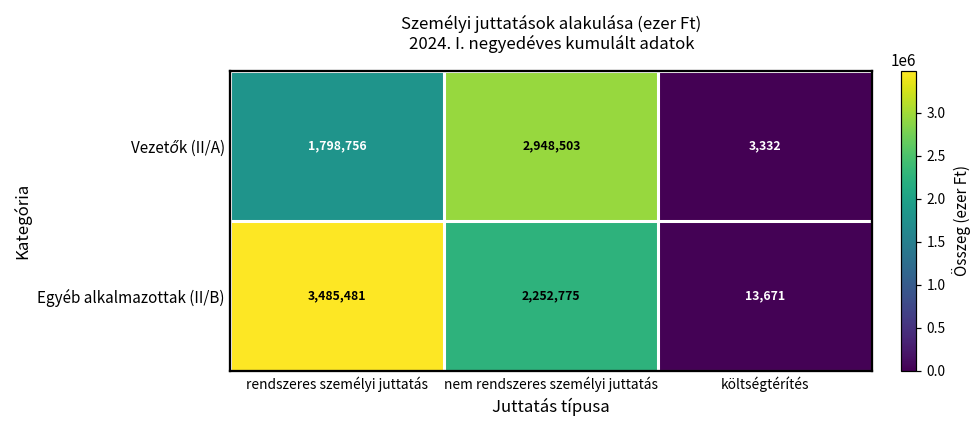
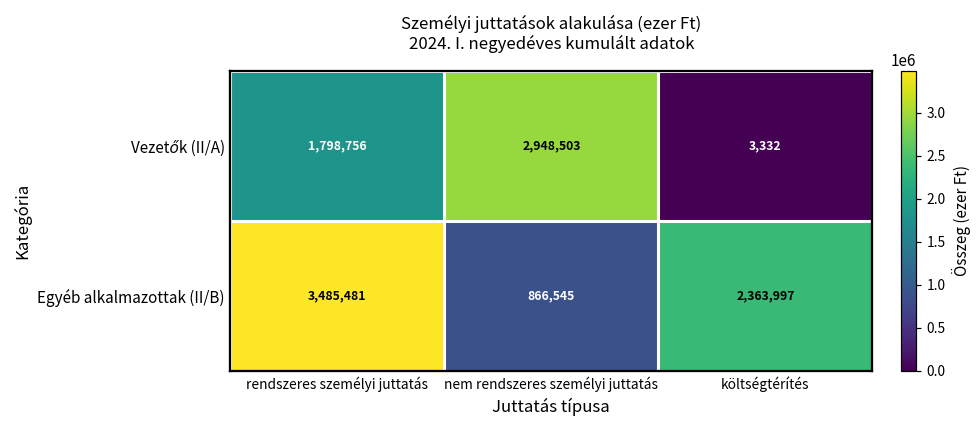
  {
    "Vezetők (II/A)": {
      "rendszeres személyi juttatás": "1,798,756",
      "nem rendszeres személyi juttatás": "2,948,503",
      "költségtérítés": "3,332"
    },
    "Egyéb alkalmazottak (II/B)": {
      "rendszeres személyi juttatás": "3,485,481",
-     "nem rendszeres személyi juttatás": "2,252,775",
-     "költségtérítés": "13,671"
+     "nem rendszeres személyi juttatás": "866,545",
+     "költségtérítés": "2,363,997"
    }
  }
